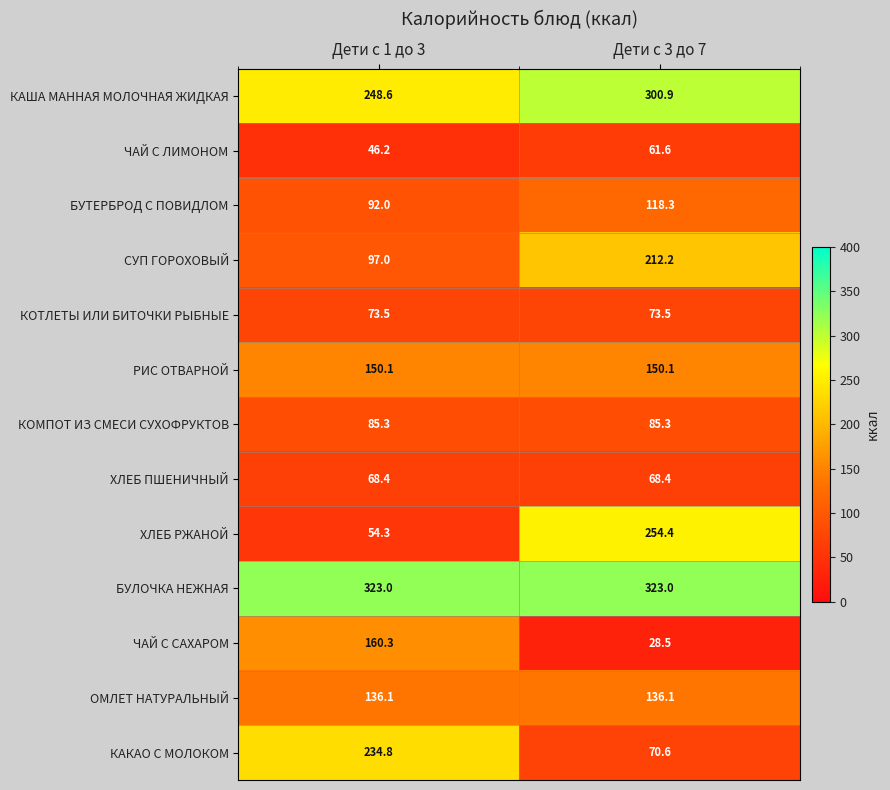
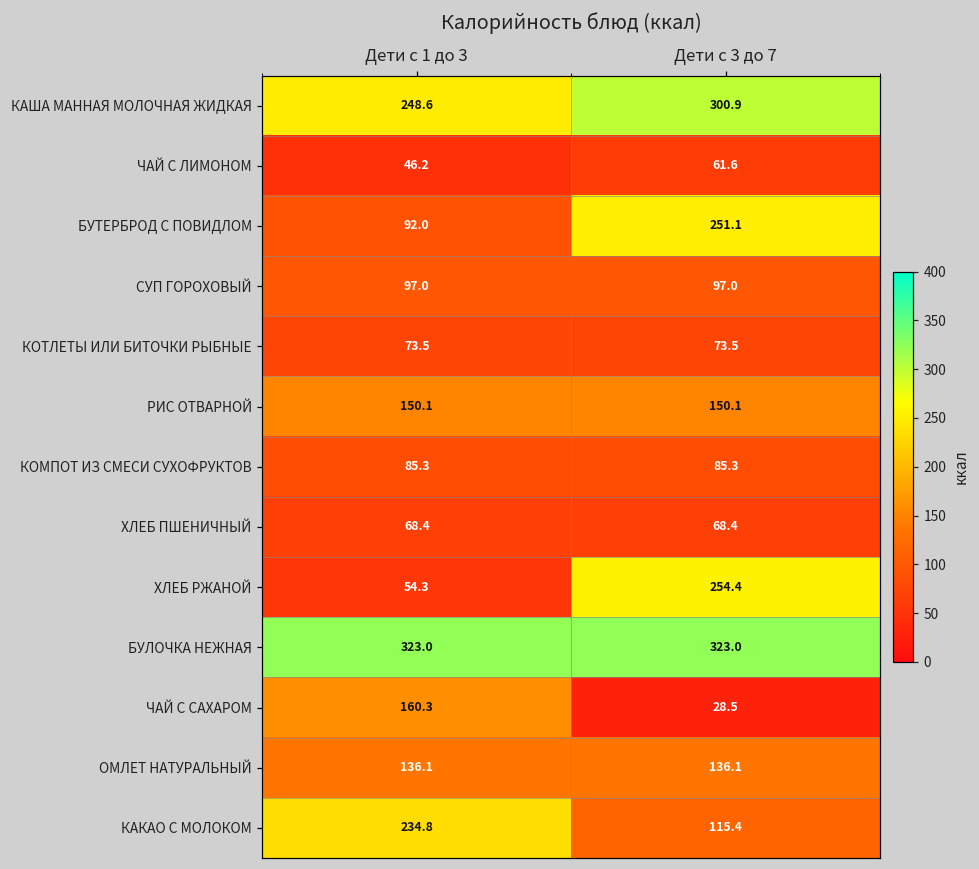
  {
    "КАША МАННАЯ МОЛОЧНАЯ ЖИДКАЯ": {
      "Дети с 1 до 3": 248.6,
      "Дети с 3 до 7": 300.9
    },
    "ЧАЙ С ЛИМОНОМ": {
      "Дети с 1 до 3": 46.2,
      "Дети с 3 до 7": 61.6
    },
    "БУТЕРБРОД С ПОВИДЛОМ": {
      "Дети с 1 до 3": 92.0,
-     "Дети с 3 до 7": 118.3
+     "Дети с 3 до 7": 251.1
    },
    "СУП ГОРОХОВЫЙ": {
      "Дети с 1 до 3": 97.0,
-     "Дети с 3 до 7": 212.2
+     "Дети с 3 до 7": 97.0
    },
    "КОТЛЕТЫ ИЛИ БИТОЧКИ РЫБНЫЕ": {
      "Дети с 1 до 3": 73.5,
      "Дети с 3 до 7": 73.5
    },
    "РИС ОТВАРНОЙ": {
      "Дети с 1 до 3": 150.1,
      "Дети с 3 до 7": 150.1
    },
    "КОМПОТ ИЗ СМЕСИ СУХОФРУКТОВ": {
      "Дети с 1 до 3": 85.3,
      "Дети с 3 до 7": 85.3
    },
    "ХЛЕБ ПШЕНИЧНЫЙ": {
      "Дети с 1 до 3": 68.4,
      "Дети с 3 до 7": 68.4
    },
    "ХЛЕБ РЖАНОЙ": {
      "Дети с 1 до 3": 54.3,
      "Дети с 3 до 7": 254.4
    },
    "БУЛОЧКА НЕЖНАЯ": {
      "Дети с 1 до 3": 323.0,
      "Дети с 3 до 7": 323.0
    },
    "ЧАЙ С САХАРОМ": {
      "Дети с 1 до 3": 160.3,
      "Дети с 3 до 7": 28.5
    },
    "ОМЛЕТ НАТУРАЛЬНЫЙ": {
      "Дети с 1 до 3": 136.1,
      "Дети с 3 до 7": 136.1
    },
    "КАКАО С МОЛОКОМ": {
      "Дети с 1 до 3": 234.8,
-     "Дети с 3 до 7": 70.6
+     "Дети с 3 до 7": 115.4
    }
  }
